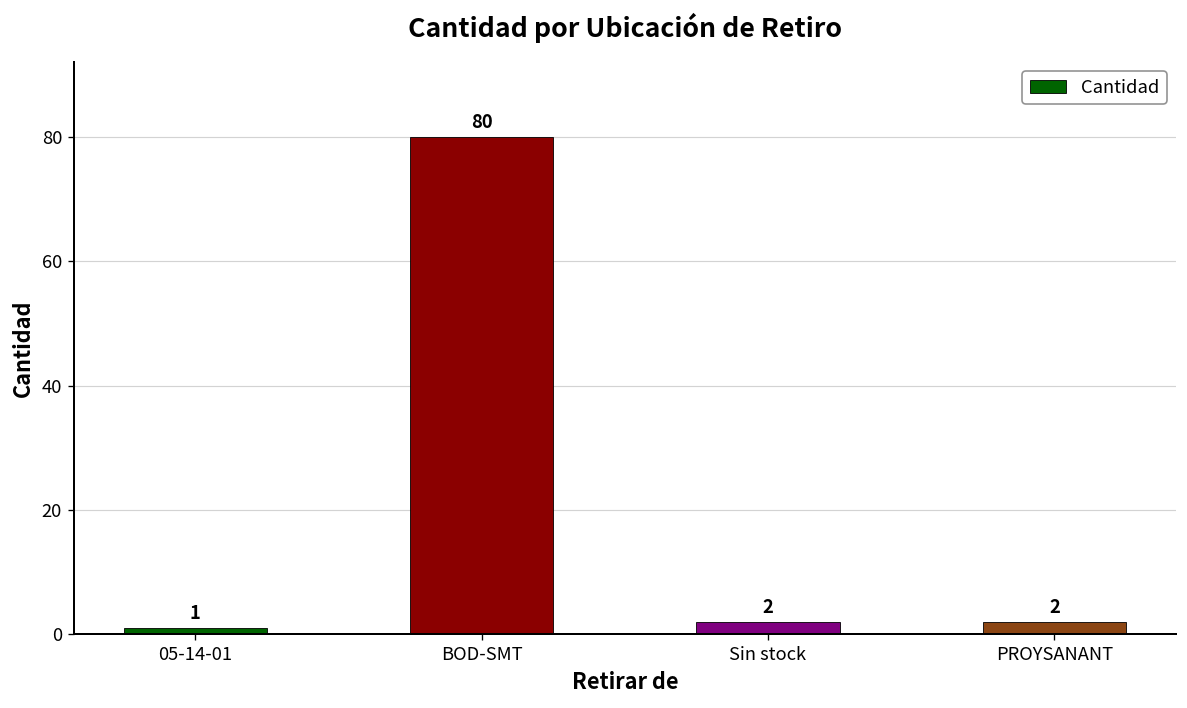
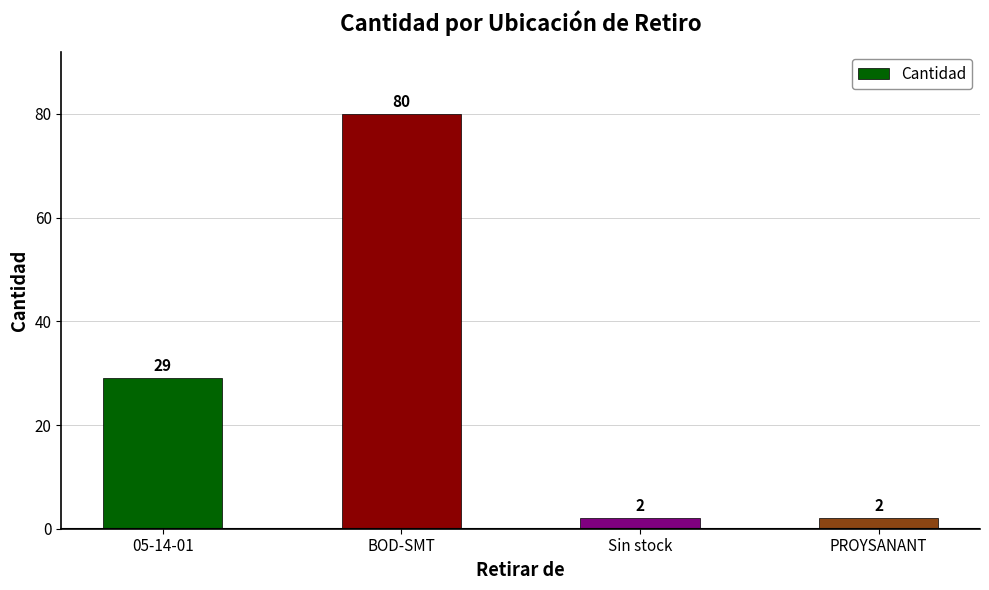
  {
-   "05-14-01": 1,
+   "05-14-01": 29,
    "BOD-SMT": 80,
    "Sin stock": 2,
    "PROYSANANT": 2
  }
